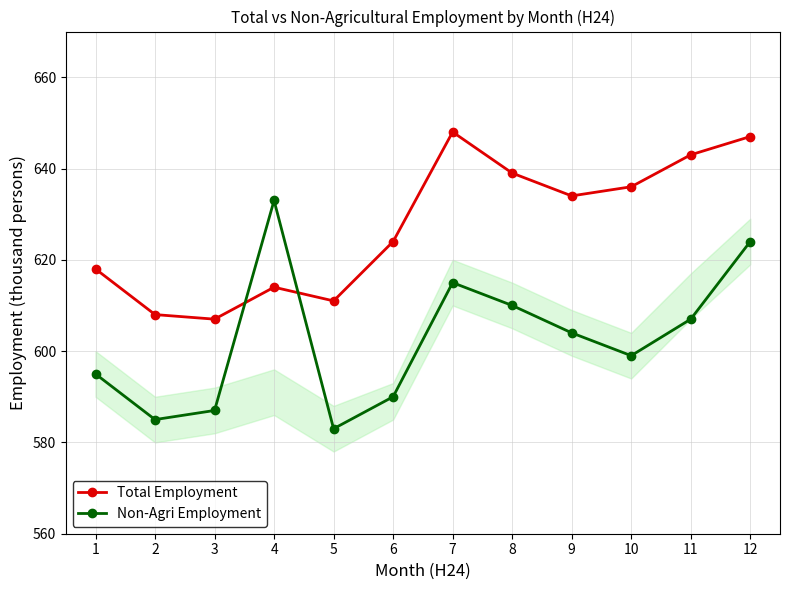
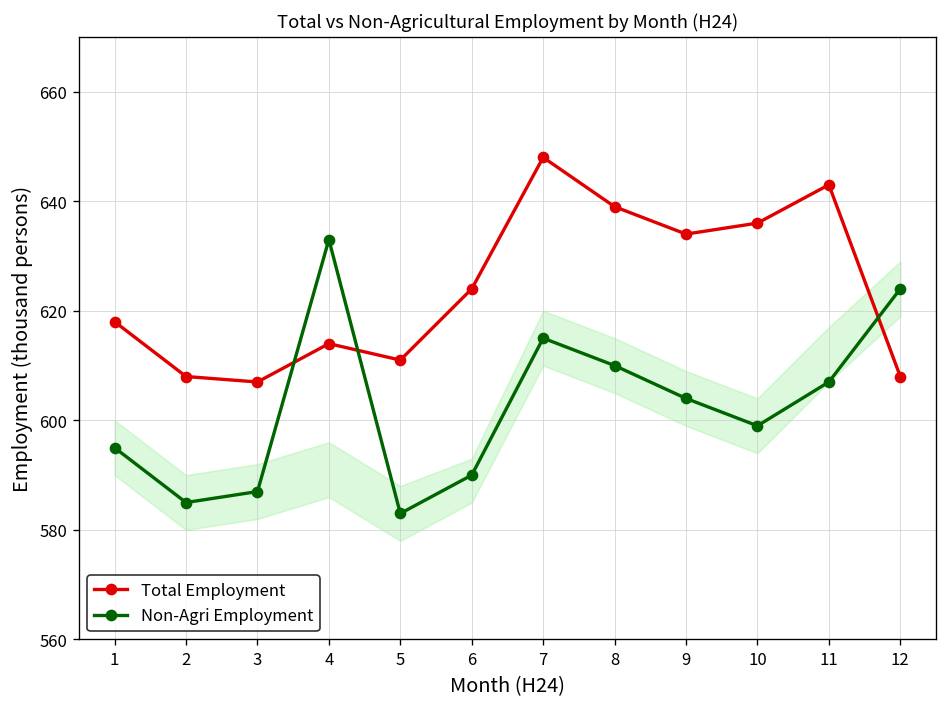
  {
    "Total Employment": {
      "1": 618,
      "2": 608,
      "3": 607,
      "4": 614,
      "5": 611,
      "6": 624,
      "7": 648,
      "8": 639,
      "9": 634,
      "10": 636,
      "11": 643,
-     "12": 647
+     "12": 608
    },
    "Non-Agri Employment": {
      "1": 595,
      "2": 585,
      "3": 587,
      "4": 633,
      "5": 583,
      "6": 590,
      "7": 615,
      "8": 610,
      "9": 604,
      "10": 599,
      "11": 607,
      "12": 624
    }
  }
